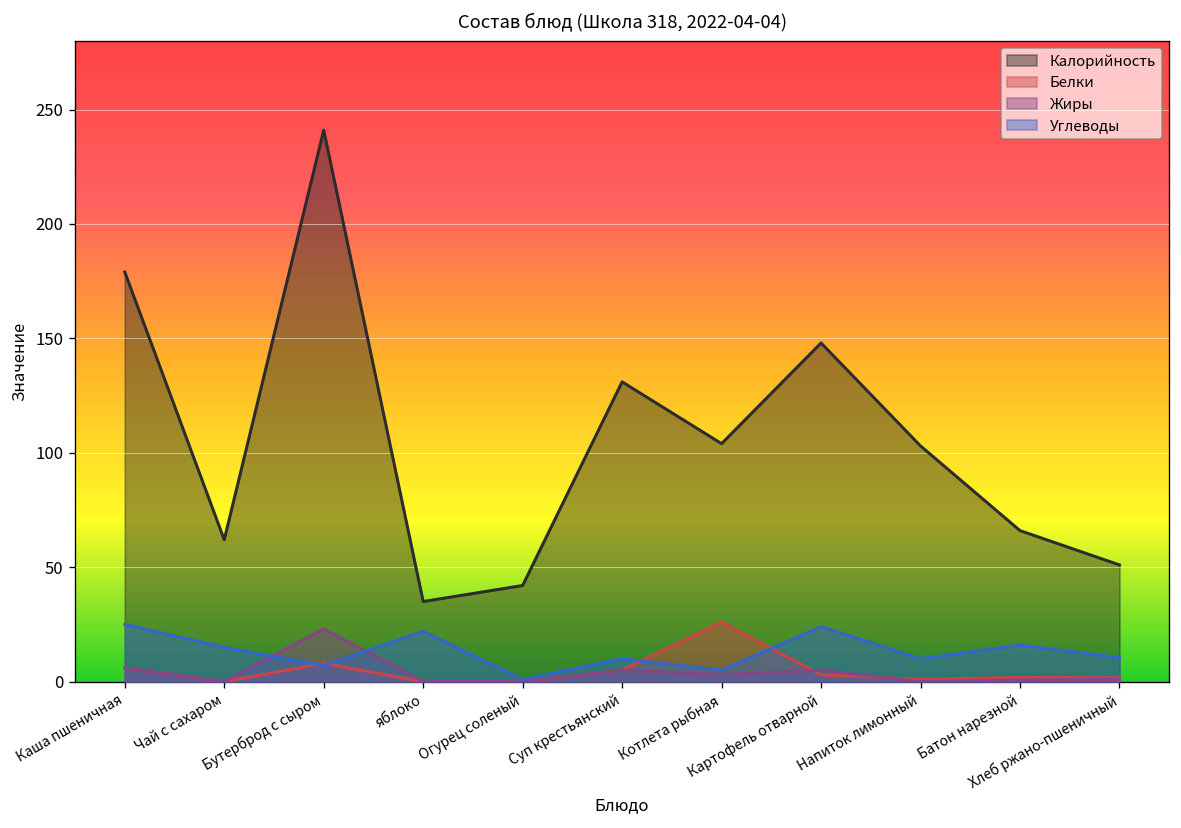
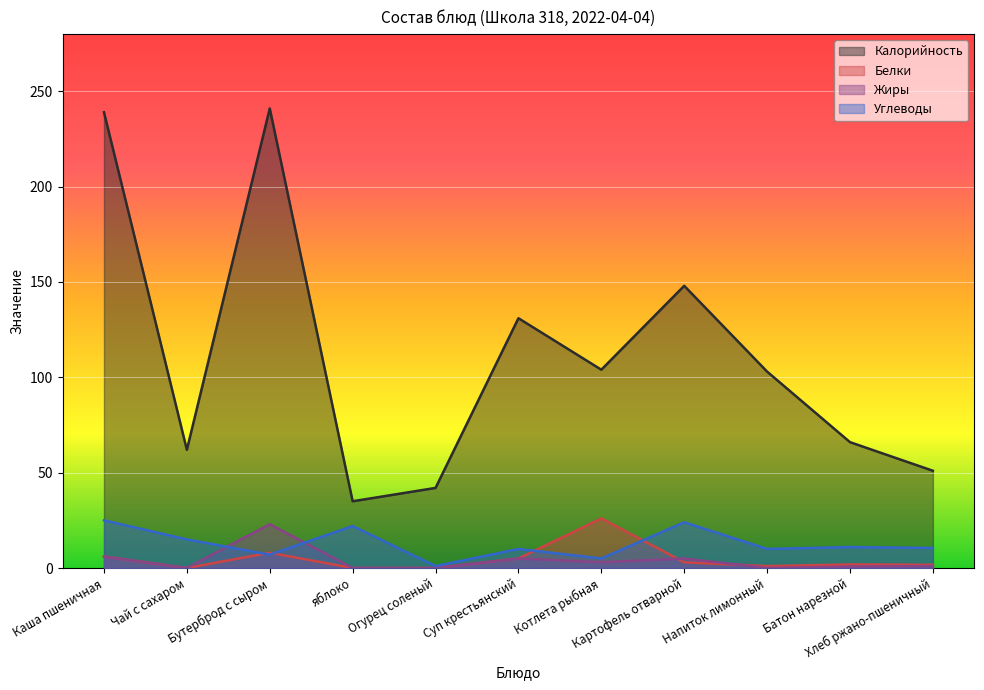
  {
    "Калорийность": {
-     "Каша пшеничная": 179,
+     "Каша пшеничная": 239,
      "Чай с сахаром": 62,
      "Бутерброд с сыром": 241,
      "яблоко": 35,
      "Огурец соленый": 42,
      "Суп крестьянский": 131,
      "Котлета рыбная": 104,
      "Картофель отварной": 148,
      "Напиток лимонный": 103,
      "Батон нарезной": 66,
      "Хлеб ржано-пшеничный": 51
    },
    "Белки": {
      "Котлета рыбная": 26,
      "Картофель отварной": 3
    },
    "Жиры": {
      "Бутерброд с сыром": 23,
      "Котлета рыбная": 3,
      "Картофель отварной": 5
    },
    "Углеводы": {
      "Каша пшеничная": 25,
      "Чай с сахаром": 15,
      "яблоко": 22,
      "Суп крестьянский": 10,
      "Котлета рыбная": 5,
      "Картофель отварной": 24,
      "Напиток лимонный": 10,
-     "Батон нарезной": 16,
+     "Батон нарезной": 11,
      "Хлеб ржано-пшеничный": 11
    }
  }
